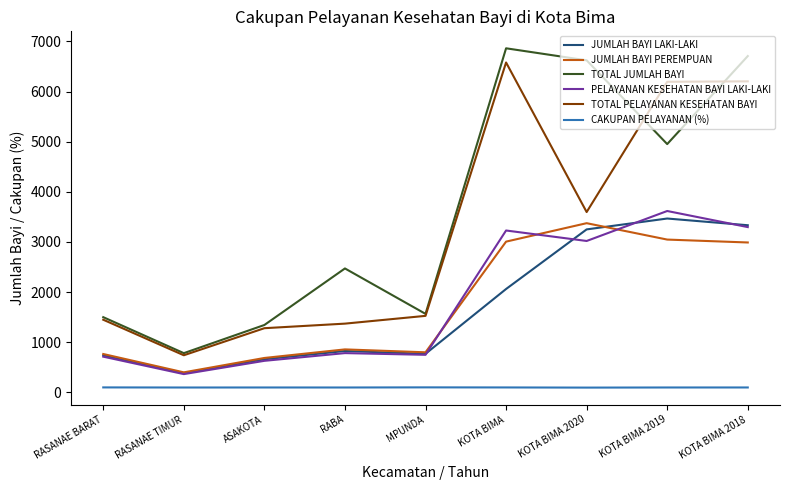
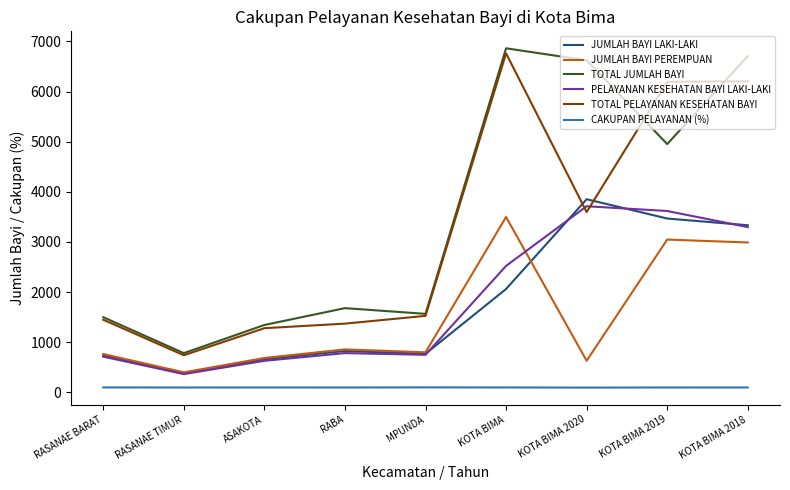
  {
    "JUMLAH BAYI LAKI-LAKI": {
      "KOTA BIMA": 2100,
-     "KOTA BIMA 2020": 3200,
+     "KOTA BIMA 2020": 3900,
      "KOTA BIMA 2019": 3500
    },
    "JUMLAH BAYI PEREMPUAN": {
-     "KOTA BIMA": 3000,
-     "KOTA BIMA 2020": 3400,
+     "KOTA BIMA": 3500,
+     "KOTA BIMA 2020": 600,
      "KOTA BIMA 2019": 3000,
      "KOTA BIMA 2018": 3000
    },
    "TOTAL JUMLAH BAYI": {
      "ASAKOTA": 1300,
-     "RABA": 2500,
+     "RABA": 1700,
      "KOTA BIMA": 6900,
      "KOTA BIMA 2019": 5000
    },
    "PELAYANAN KESEHATAN BAYI LAKI-LAKI": {
-     "KOTA BIMA": 3200,
-     "KOTA BIMA 2020": 3000,
+     "KOTA BIMA": 2500,
+     "KOTA BIMA 2020": 3700,
      "KOTA BIMA 2019": 3600
    },
    "TOTAL PELAYANAN KESEHATAN BAYI": {
      "ASAKOTA": 1300,
      "RABA": 1400,
-     "KOTA BIMA": 6600,
+     "KOTA BIMA": 6800,
      "KOTA BIMA 2020": 3600
    },
    "CAKUPAN PELAYANAN (%)": {
      "RASANAE BARAT": 100,
      "RASANAE TIMUR": 100,
      "ASAKOTA": 100,
      "RABA": 100,
      "MPUNDA": 100,
      "KOTA BIMA": 100,
      "KOTA BIMA 2020": 100,
      "KOTA BIMA 2019": 100,
      "KOTA BIMA 2018": 100
    }
  }
